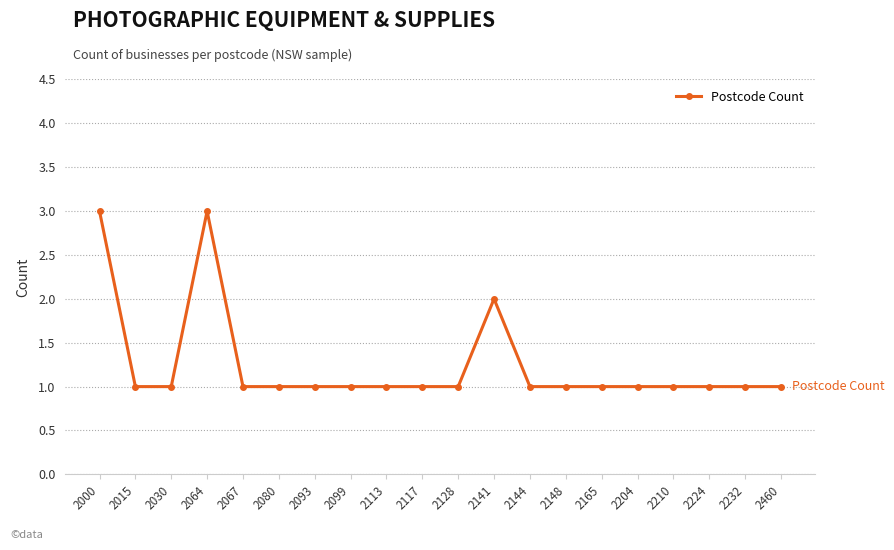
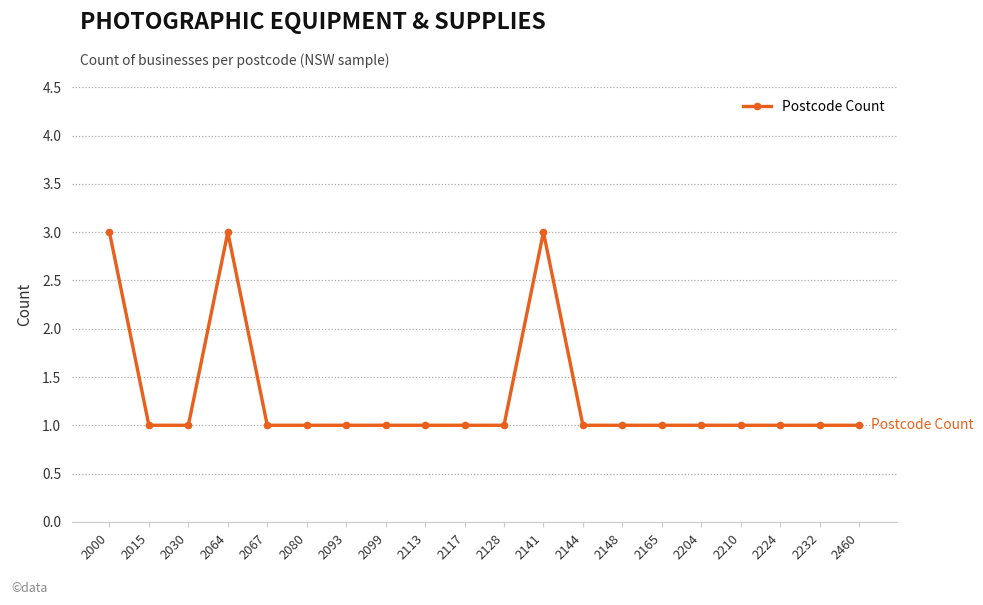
  {
    "2000": 3,
    "2015": 1,
    "2030": 1,
    "2064": 3,
    "2067": 1,
    "2080": 1,
    "2093": 1,
    "2099": 1,
    "2113": 1,
    "2117": 1,
    "2128": 1,
-   "2141": 2,
+   "2141": 3,
    "2144": 1,
    "2148": 1,
    "2165": 1,
    "2204": 1,
    "2210": 1,
    "2224": 1,
    "2232": 1,
    "2460": 1
  }
